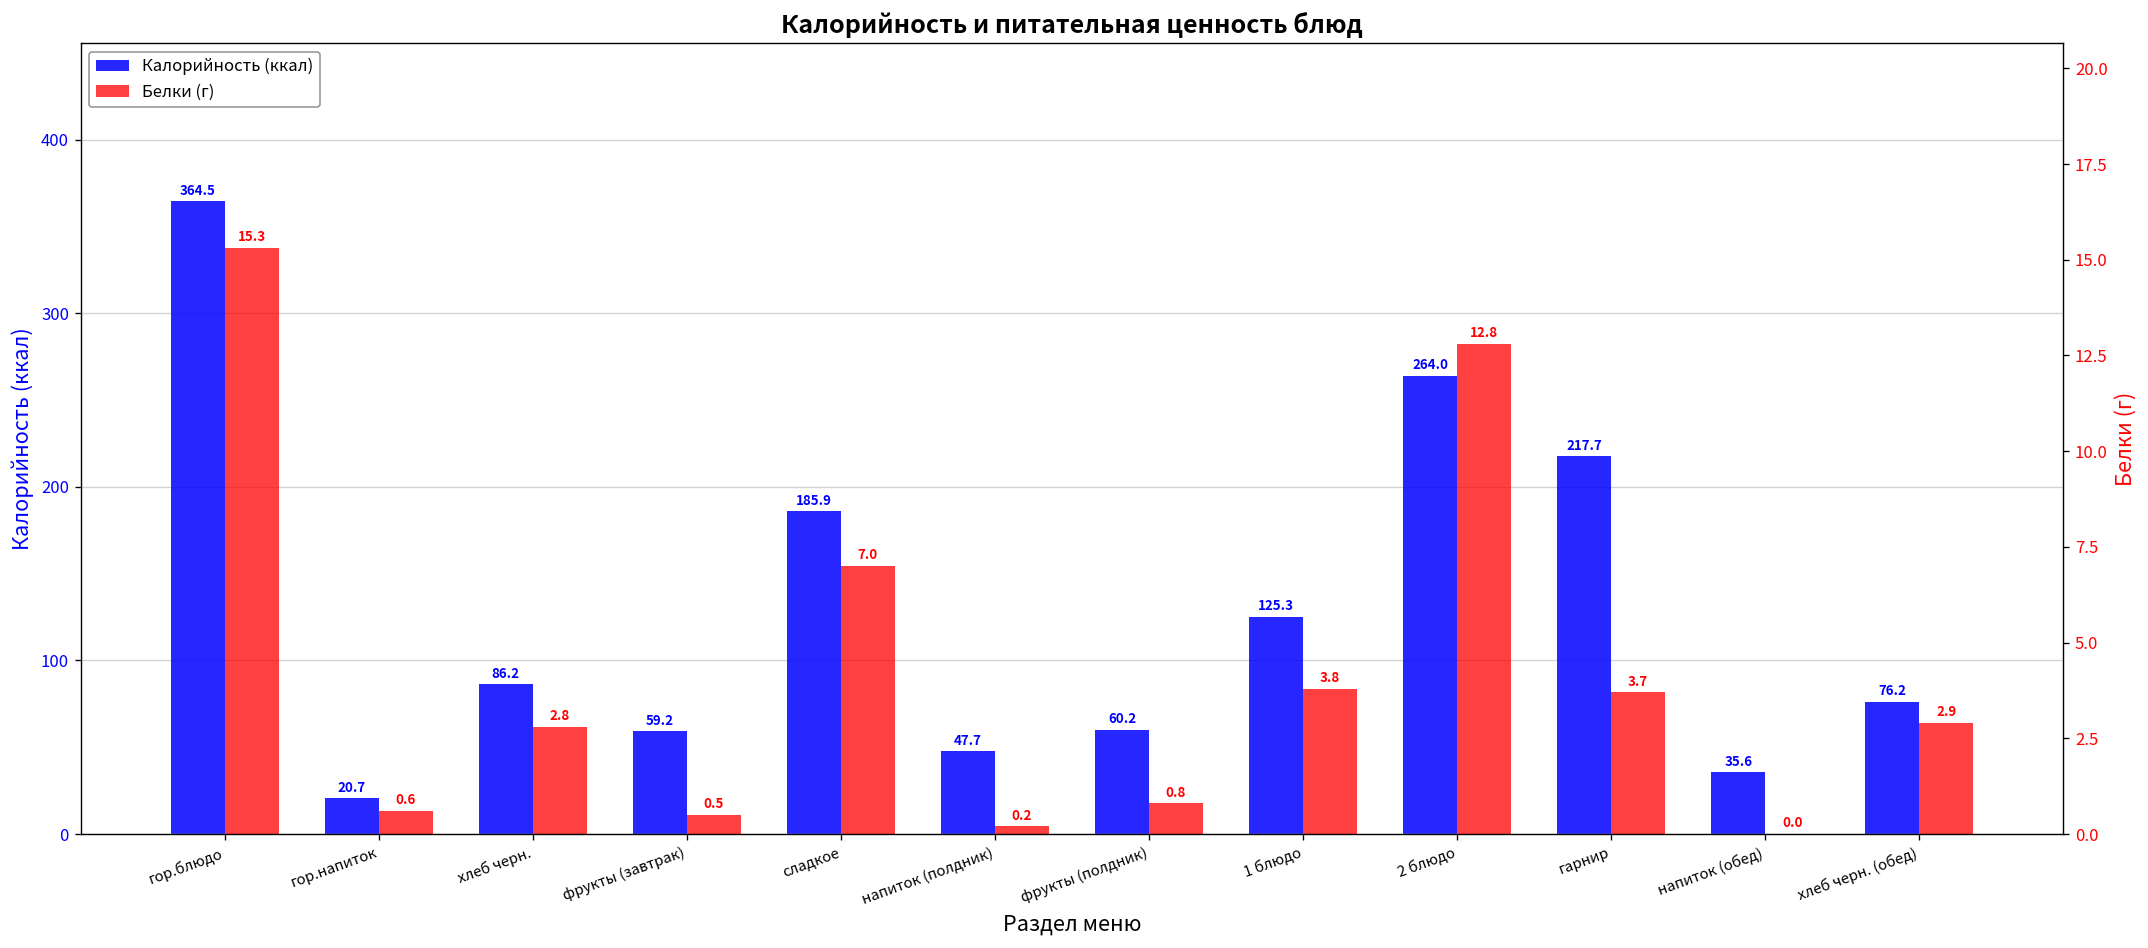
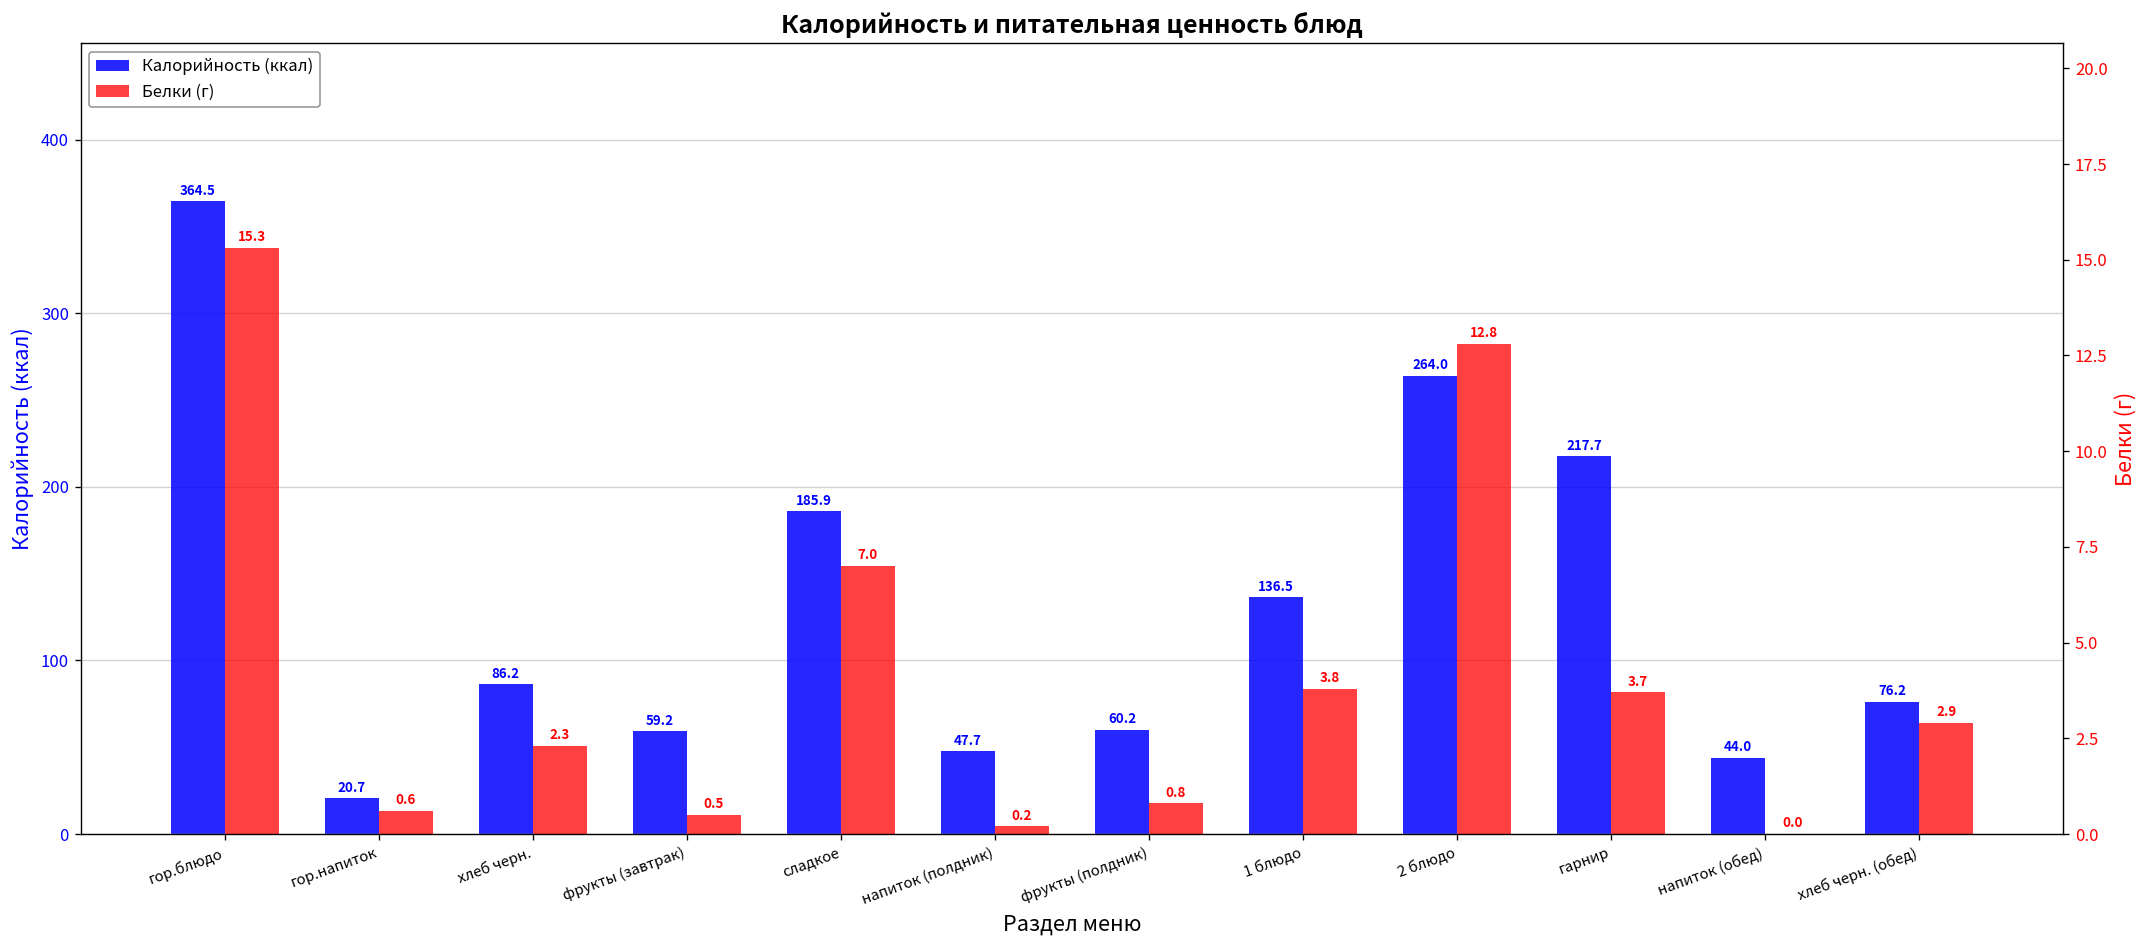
  {
    "Калорийность (ккал)": {
      "гор.блюдо": 364.5,
      "гор.напиток": 20.7,
      "хлеб черн.": 86.2,
      "фрукты (завтрак)": 59.2,
      "сладкое": 185.9,
      "напиток (полдник)": 47.7,
      "фрукты (полдник)": 60.2,
-     "1 блюдо": 125.3,
+     "1 блюдо": 136.5,
      "2 блюдо": 264.0,
      "гарнир": 217.7,
-     "напиток (обед)": 35.6,
+     "напиток (обед)": 44.0,
      "хлеб черн. (обед)": 76.2
    },
    "Белки (г)": {
      "гор.блюдо": 15.3,
      "гор.напиток": 0.6,
-     "хлеб черн.": 2.8,
+     "хлеб черн.": 2.3,
      "фрукты (завтрак)": 0.5,
      "сладкое": 7.0,
      "напиток (полдник)": 0.2,
      "фрукты (полдник)": 0.8,
      "1 блюдо": 3.8,
      "2 блюдо": 12.8,
      "гарнир": 3.7,
      "напиток (обед)": 0.0,
      "хлеб черн. (обед)": 2.9
    }
  }
